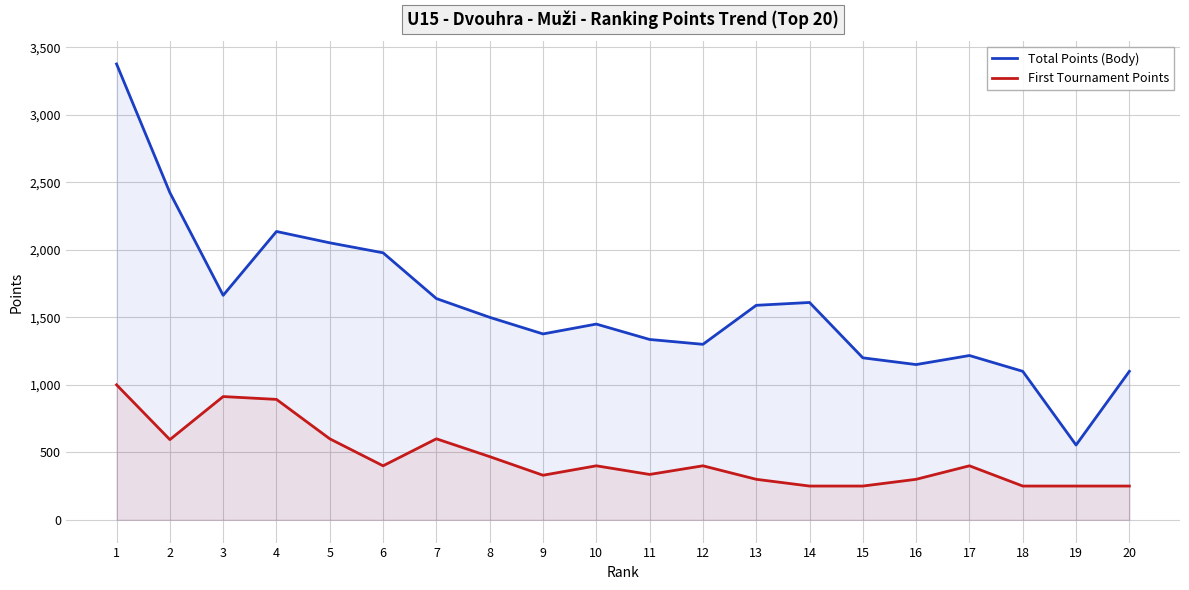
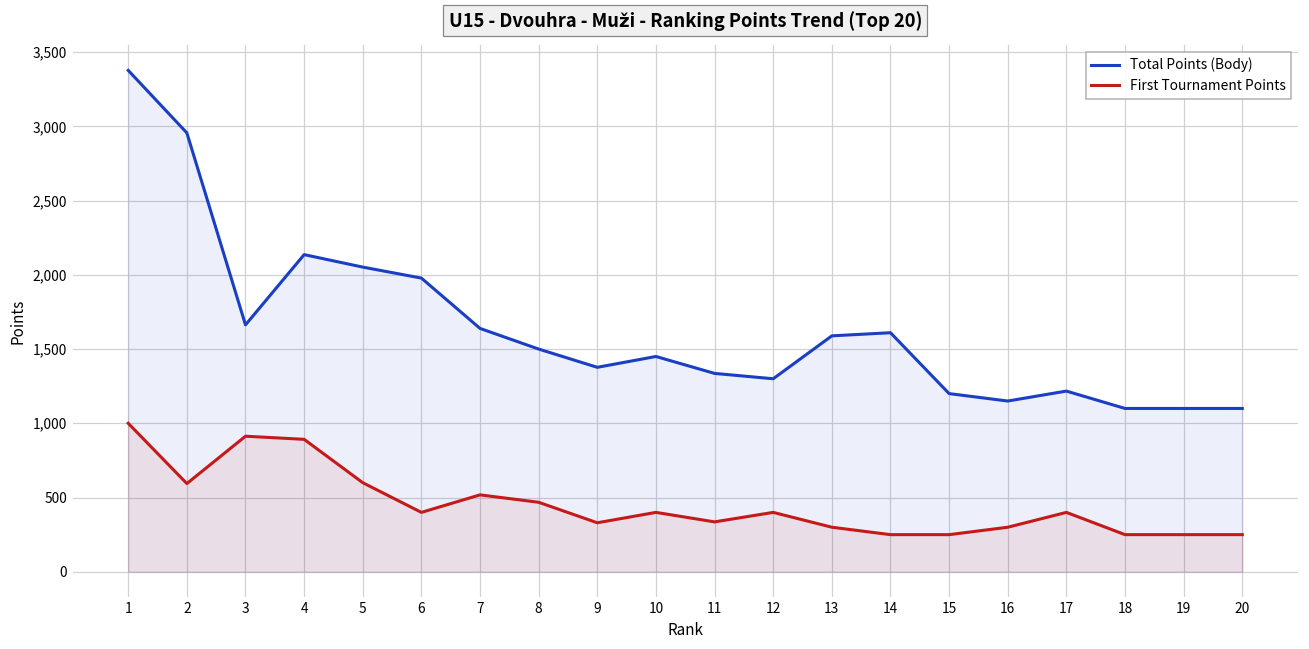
  {
    "Total Points (Body)": {
      "1": "3,380",
-     "2": "2,420",
+     "2": "2,960",
      "3": "1,660",
      "4": "2,140",
      "5": "2,050",
      "6": "1,980",
      "7": "1,640",
      "8": "1,500",
      "9": "1,380",
      "10": "1,450",
      "11": "1,340",
      "12": "1,300",
      "13": "1,590",
      "14": "1,610",
      "15": "1,200",
      "16": "1,150",
      "17": "1,220",
      "18": "1,100",
-     "19": "550",
+     "19": "1,100",
      "20": "1,100"
    },
    "First Tournament Points": {
      "1": "1,000",
      "2": "590",
      "3": "910",
      "4": "890",
      "5": "600",
      "6": "400",
-     "7": "600",
+     "7": "520",
      "8": "470",
      "9": "330",
      "10": "400",
      "11": "340",
      "12": "400",
      "13": "300",
      "14": "250",
      "15": "250",
      "16": "300",
      "17": "400",
      "18": "250",
      "19": "250",
      "20": "250"
    }
  }
